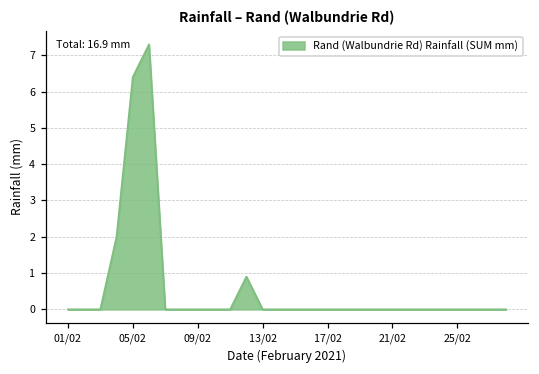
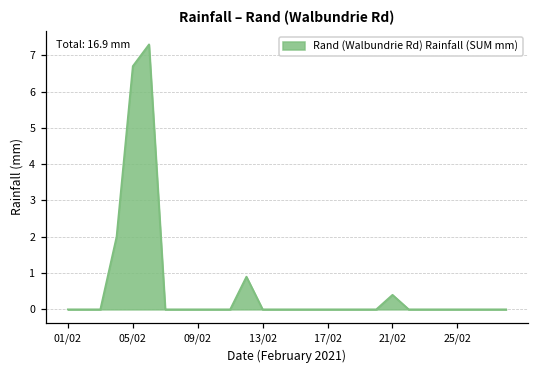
  {
    "01/02": 0.0,
-   "05/02": 6.4,
+   "05/02": 6.7,
    "09/02": 0.0,
    "13/02": 0.0,
    "17/02": 0.0,
-   "21/02": 0.0,
+   "21/02": 0.4,
    "25/02": 0.0
  }
